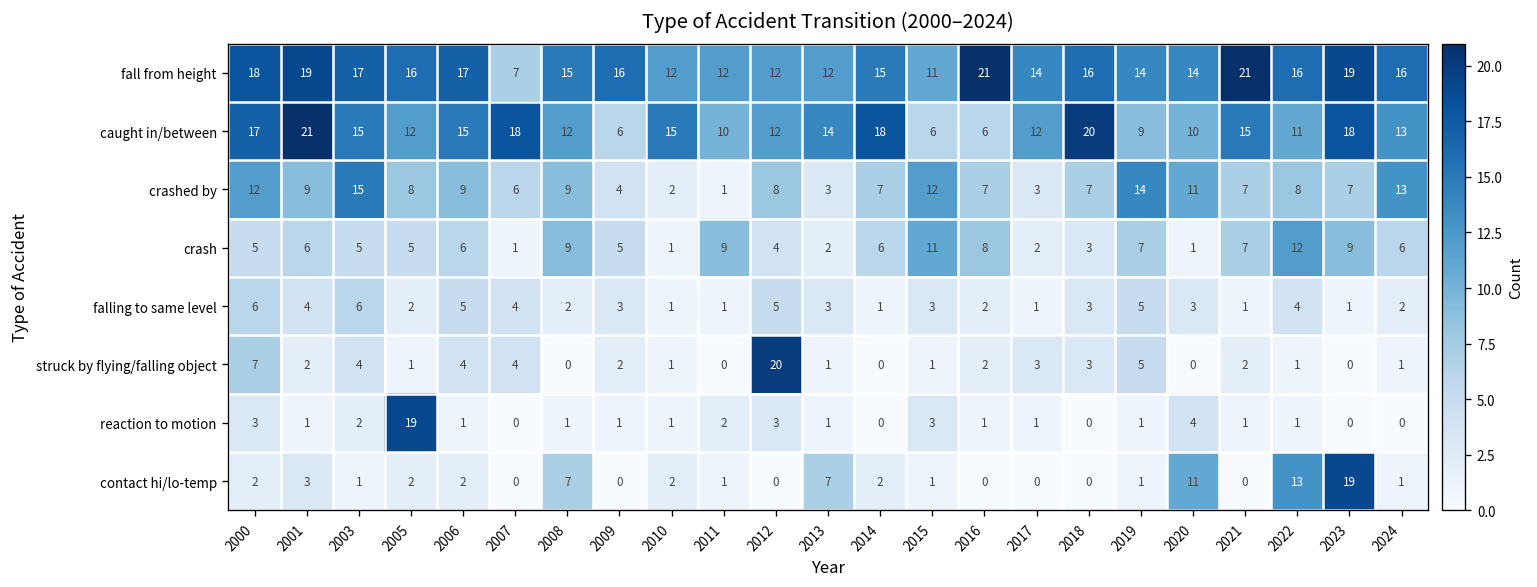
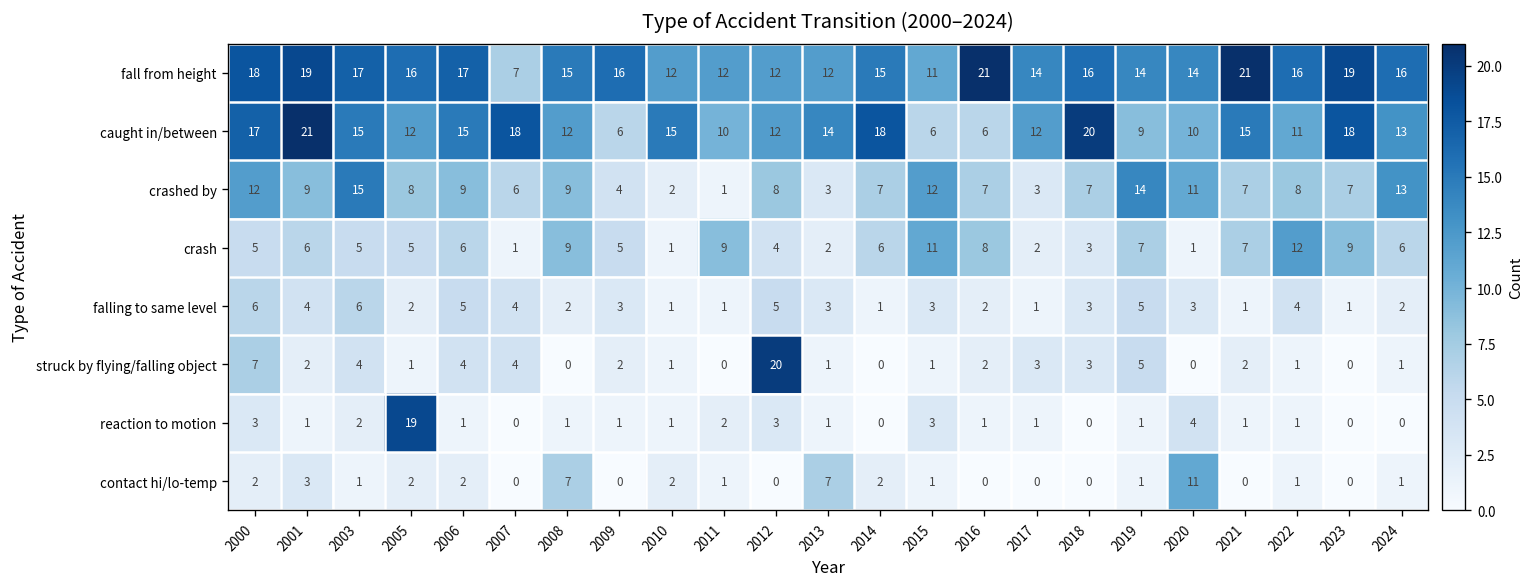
  {
    "fall from height": {
      "2000": 18,
      "2001": 19,
      "2003": 17,
      "2005": 16,
      "2006": 17,
      "2007": 7,
      "2008": 15,
      "2009": 16,
      "2010": 12,
      "2011": 12,
      "2012": 12,
      "2013": 12,
      "2014": 15,
      "2015": 11,
      "2016": 21,
      "2017": 14,
      "2018": 16,
      "2019": 14,
      "2020": 14,
      "2021": 21,
      "2022": 16,
      "2023": 19,
      "2024": 16
    },
    "caught in/between": {
      "2000": 17,
      "2001": 21,
      "2003": 15,
      "2005": 12,
      "2006": 15,
      "2007": 18,
      "2008": 12,
      "2009": 6,
      "2010": 15,
      "2011": 10,
      "2012": 12,
      "2013": 14,
      "2014": 18,
      "2015": 6,
      "2016": 6,
      "2017": 12,
      "2018": 20,
      "2019": 9,
      "2020": 10,
      "2021": 15,
      "2022": 11,
      "2023": 18,
      "2024": 13
    },
    "crashed by": {
      "2000": 12,
      "2001": 9,
      "2003": 15,
      "2005": 8,
      "2006": 9,
      "2007": 6,
      "2008": 9,
      "2009": 4,
      "2010": 2,
      "2011": 1,
      "2012": 8,
      "2013": 3,
      "2014": 7,
      "2015": 12,
      "2016": 7,
      "2017": 3,
      "2018": 7,
      "2019": 14,
      "2020": 11,
      "2021": 7,
      "2022": 8,
      "2023": 7,
      "2024": 13
    },
    "crash": {
      "2000": 5,
      "2001": 6,
      "2003": 5,
      "2005": 5,
      "2006": 6,
      "2007": 1,
      "2008": 9,
      "2009": 5,
      "2010": 1,
      "2011": 9,
      "2012": 4,
      "2013": 2,
      "2014": 6,
      "2015": 11,
      "2016": 8,
      "2017": 2,
      "2018": 3,
      "2019": 7,
      "2020": 1,
      "2021": 7,
      "2022": 12,
      "2023": 9,
      "2024": 6
    },
    "falling to same level": {
      "2000": 6,
      "2001": 4,
      "2003": 6,
      "2005": 2,
      "2006": 5,
      "2007": 4,
      "2008": 2,
      "2009": 3,
      "2010": 1,
      "2011": 1,
      "2012": 5,
      "2013": 3,
      "2014": 1,
      "2015": 3,
      "2016": 2,
      "2017": 1,
      "2018": 3,
      "2019": 5,
      "2020": 3,
      "2021": 1,
      "2022": 4,
      "2023": 1,
      "2024": 2
    },
    "struck by flying/falling object": {
      "2000": 7,
      "2001": 2,
      "2003": 4,
      "2005": 1,
      "2006": 4,
      "2007": 4,
      "2008": 0,
      "2009": 2,
      "2010": 1,
      "2011": 0,
      "2012": 20,
      "2013": 1,
      "2014": 0,
      "2015": 1,
      "2016": 2,
      "2017": 3,
      "2018": 3,
      "2019": 5,
      "2020": 0,
      "2021": 2,
      "2022": 1,
      "2023": 0,
      "2024": 1
    },
    "reaction to motion": {
      "2000": 3,
      "2001": 1,
      "2003": 2,
      "2005": 19,
      "2006": 1,
      "2007": 0,
      "2008": 1,
      "2009": 1,
      "2010": 1,
      "2011": 2,
      "2012": 3,
      "2013": 1,
      "2014": 0,
      "2015": 3,
      "2016": 1,
      "2017": 1,
      "2018": 0,
      "2019": 1,
      "2020": 4,
      "2021": 1,
      "2022": 1,
      "2023": 0,
      "2024": 0
    },
    "contact hi/lo-temp": {
      "2000": 2,
      "2001": 3,
      "2003": 1,
      "2005": 2,
      "2006": 2,
      "2007": 0,
      "2008": 7,
      "2009": 0,
      "2010": 2,
      "2011": 1,
      "2012": 0,
      "2013": 7,
      "2014": 2,
      "2015": 1,
      "2016": 0,
      "2017": 0,
      "2018": 0,
      "2019": 1,
      "2020": 11,
      "2021": 0,
-     "2022": 13,
-     "2023": 19,
+     "2022": 1,
+     "2023": 0,
      "2024": 1
    }
  }
